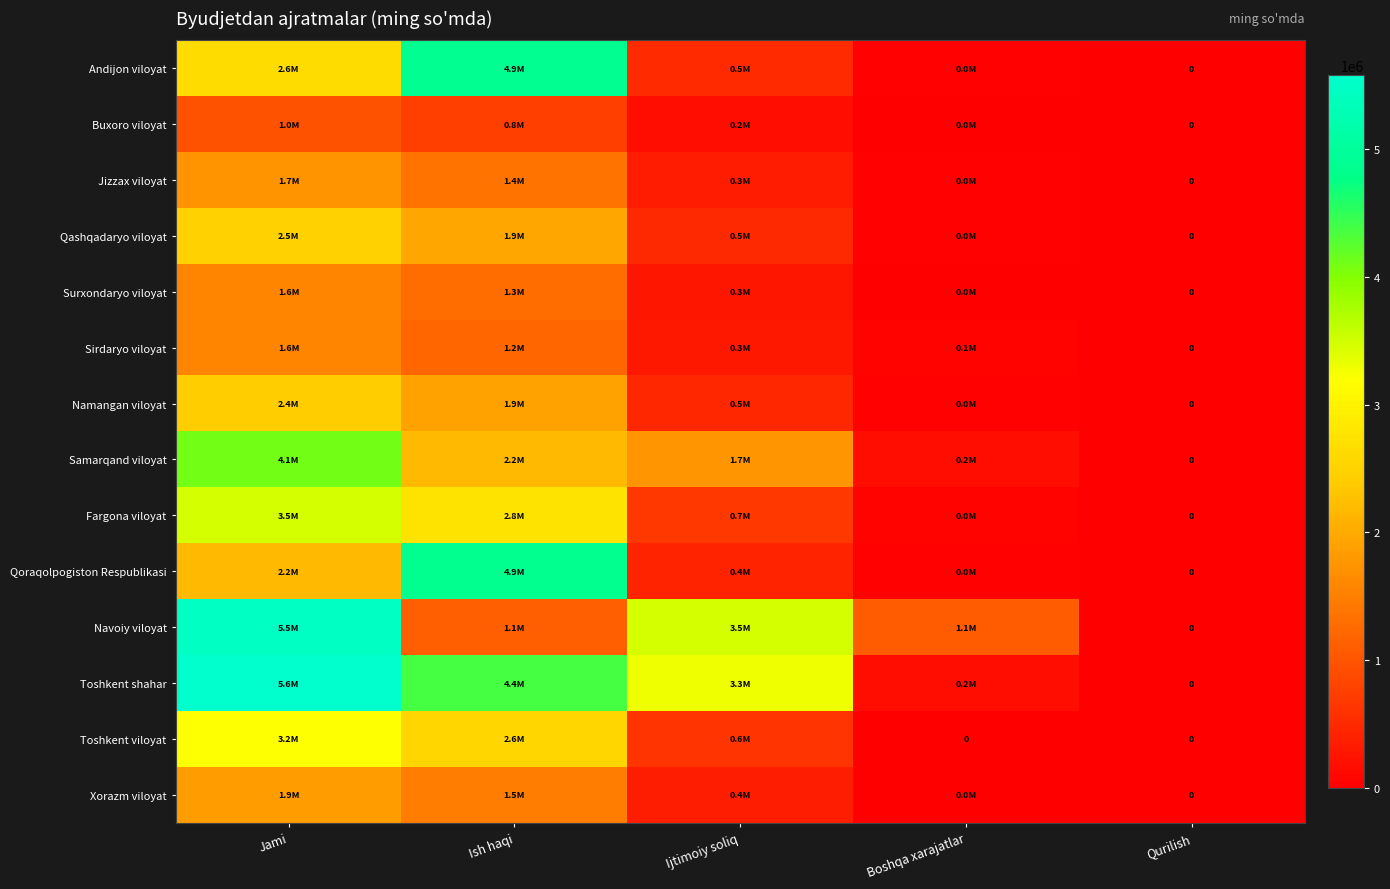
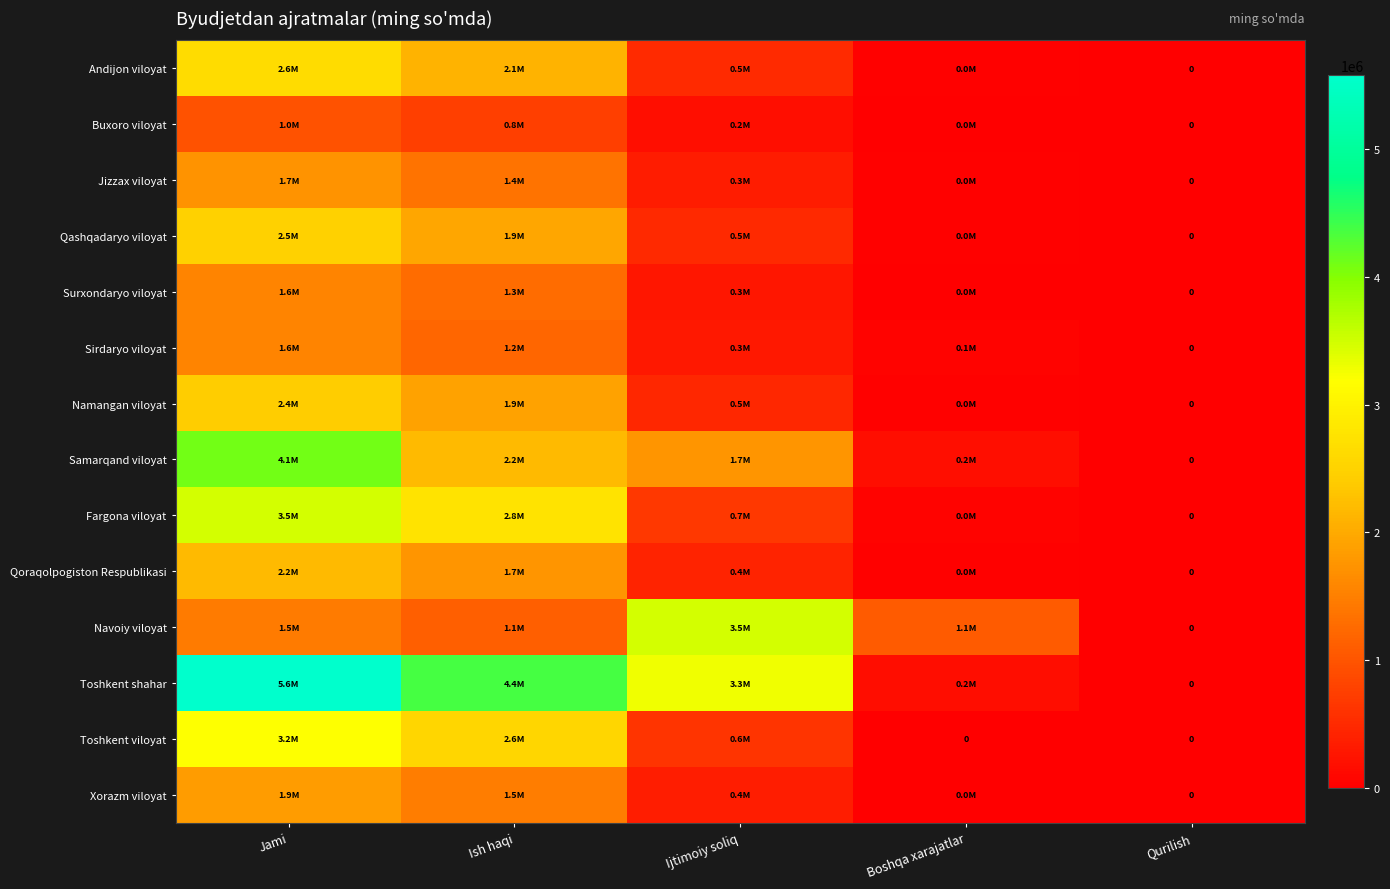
  {
    "Andijon viloyat": {
      "Jami": "2.6M",
-     "Ish haqi": "4.9M",
+     "Ish haqi": "2.1M",
      "Ijtimoiy soliq": "0.5M",
      "Boshqa xarajatlar": "0.0M",
      "Qurilish": "0"
    },
    "Buxoro viloyat": {
      "Jami": "1.0M",
      "Ish haqi": "0.8M",
      "Ijtimoiy soliq": "0.2M",
      "Boshqa xarajatlar": "0.0M",
      "Qurilish": "0"
    },
    "Jizzax viloyat": {
      "Jami": "1.7M",
      "Ish haqi": "1.4M",
      "Ijtimoiy soliq": "0.3M",
      "Boshqa xarajatlar": "0.0M",
      "Qurilish": "0"
    },
    "Qashqadaryo viloyat": {
      "Jami": "2.5M",
      "Ish haqi": "1.9M",
      "Ijtimoiy soliq": "0.5M",
      "Boshqa xarajatlar": "0.0M",
      "Qurilish": "0"
    },
    "Surxondaryo viloyat": {
      "Jami": "1.6M",
      "Ish haqi": "1.3M",
      "Ijtimoiy soliq": "0.3M",
      "Boshqa xarajatlar": "0.0M",
      "Qurilish": "0"
    },
    "Sirdaryo viloyat": {
      "Jami": "1.6M",
      "Ish haqi": "1.2M",
      "Ijtimoiy soliq": "0.3M",
      "Boshqa xarajatlar": "0.1M",
      "Qurilish": "0"
    },
    "Namangan viloyat": {
      "Jami": "2.4M",
      "Ish haqi": "1.9M",
      "Ijtimoiy soliq": "0.5M",
      "Boshqa xarajatlar": "0.0M",
      "Qurilish": "0"
    },
    "Samarqand viloyat": {
      "Jami": "4.1M",
      "Ish haqi": "2.2M",
      "Ijtimoiy soliq": "1.7M",
      "Boshqa xarajatlar": "0.2M",
      "Qurilish": "0"
    },
    "Fargona viloyat": {
      "Jami": "3.5M",
      "Ish haqi": "2.8M",
      "Ijtimoiy soliq": "0.7M",
      "Boshqa xarajatlar": "0.0M",
      "Qurilish": "0"
    },
    "Qoraqolpogiston Respublikasi": {
      "Jami": "2.2M",
-     "Ish haqi": "4.9M",
+     "Ish haqi": "1.7M",
      "Ijtimoiy soliq": "0.4M",
      "Boshqa xarajatlar": "0.0M",
      "Qurilish": "0"
    },
    "Navoiy viloyat": {
-     "Jami": "5.5M",
+     "Jami": "1.5M",
      "Ish haqi": "1.1M",
      "Ijtimoiy soliq": "3.5M",
      "Boshqa xarajatlar": "1.1M",
      "Qurilish": "0"
    },
    "Toshkent shahar": {
      "Jami": "5.6M",
      "Ish haqi": "4.4M",
      "Ijtimoiy soliq": "3.3M",
      "Boshqa xarajatlar": "0.2M",
      "Qurilish": "0"
    },
    "Toshkent viloyat": {
      "Jami": "3.2M",
      "Ish haqi": "2.6M",
      "Ijtimoiy soliq": "0.6M",
      "Boshqa xarajatlar": "0",
      "Qurilish": "0"
    },
    "Xorazm viloyat": {
      "Jami": "1.9M",
      "Ish haqi": "1.5M",
      "Ijtimoiy soliq": "0.4M",
      "Boshqa xarajatlar": "0.0M",
      "Qurilish": "0"
    }
  }
